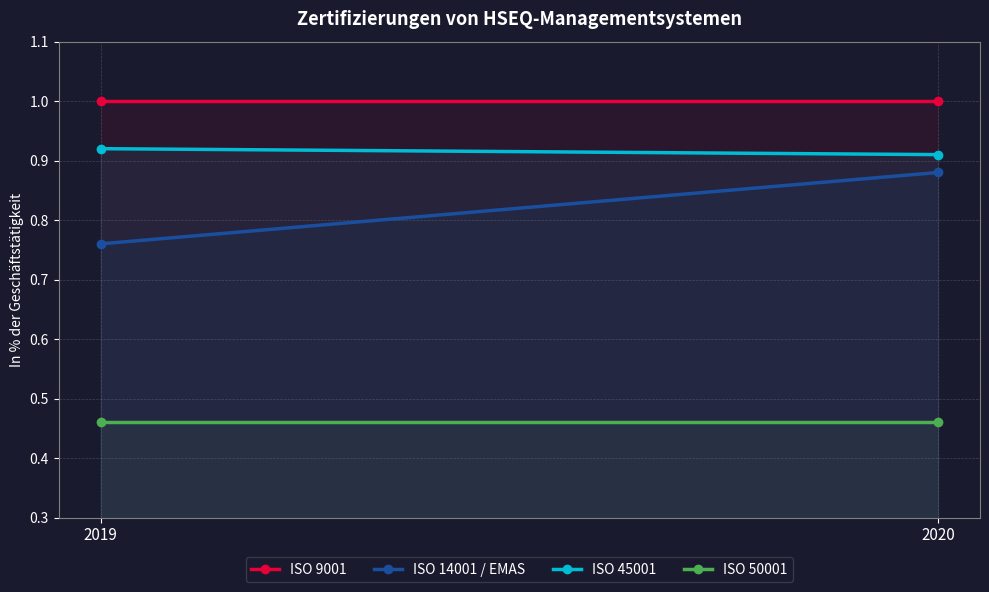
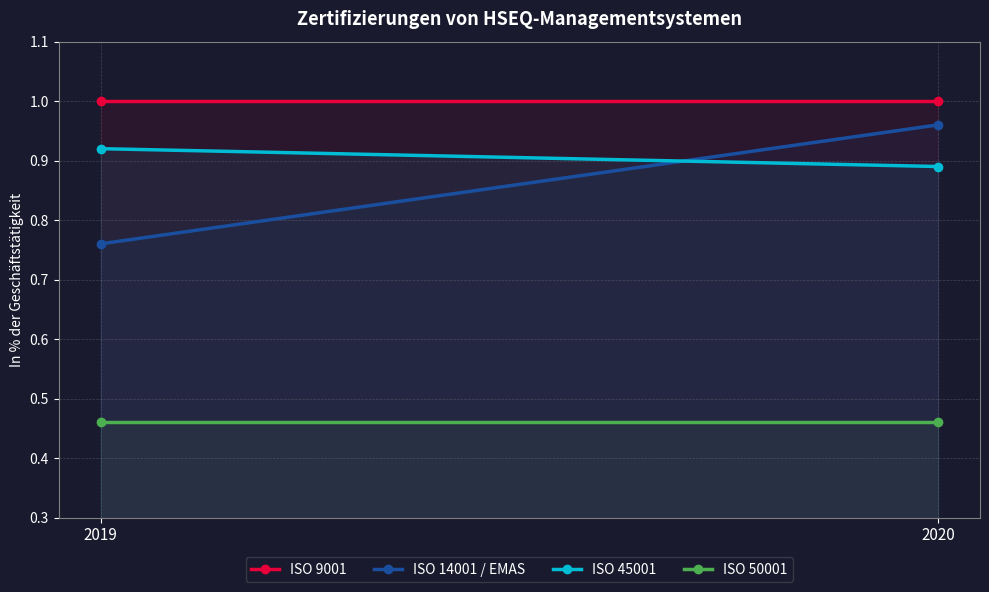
  {
    "ISO 9001": {
      "2019": 1.00,
      "2020": 1.00
    },
    "ISO 14001 / EMAS": {
      "2019": 0.76,
-     "2020": 0.88
+     "2020": 0.96
    },
    "ISO 45001": {
      "2019": 0.92,
-     "2020": 0.91
+     "2020": 0.89
    },
    "ISO 50001": {
      "2019": 0.46,
      "2020": 0.46
    }
  }
